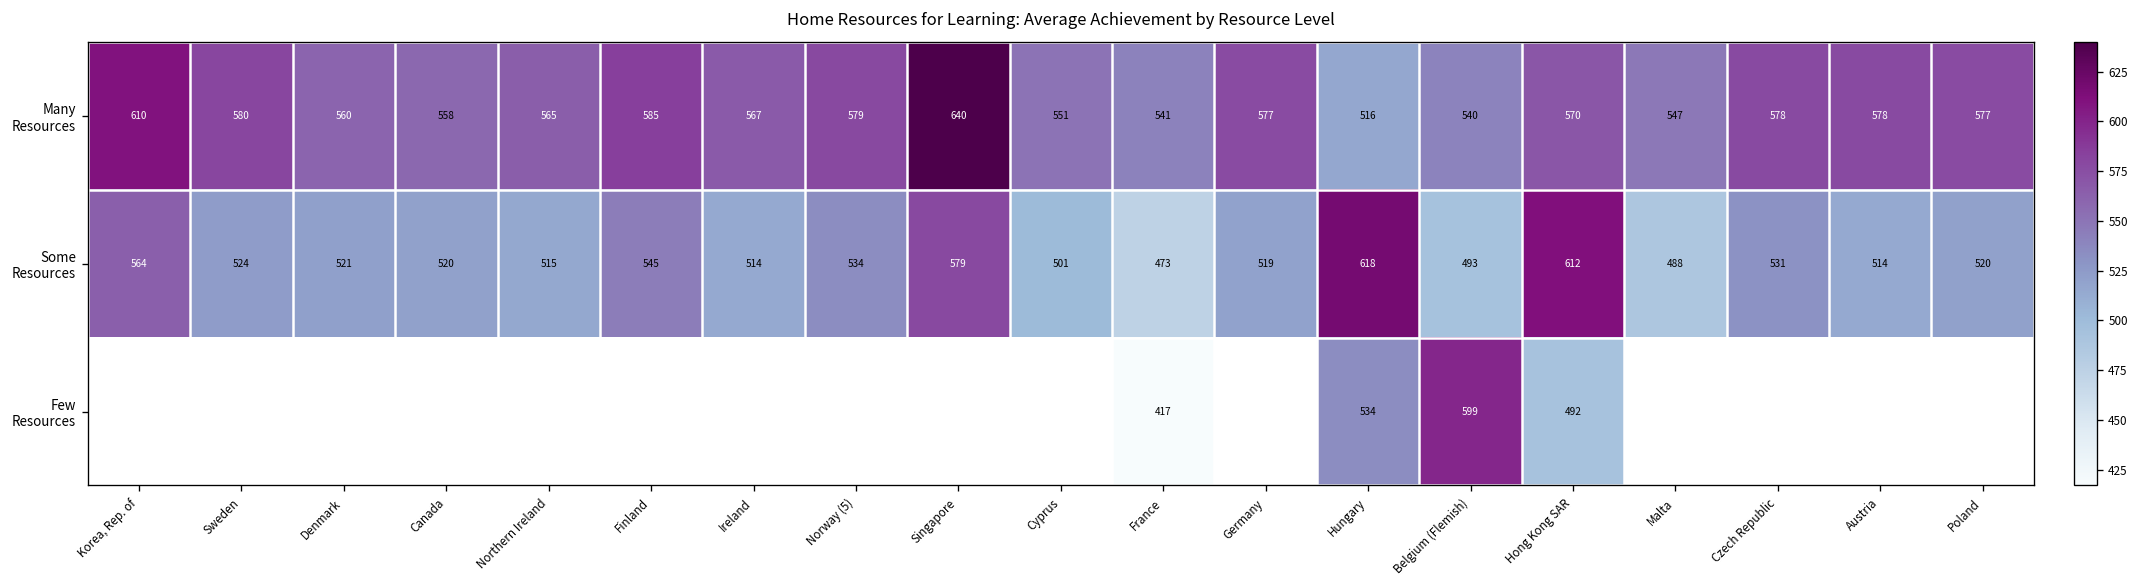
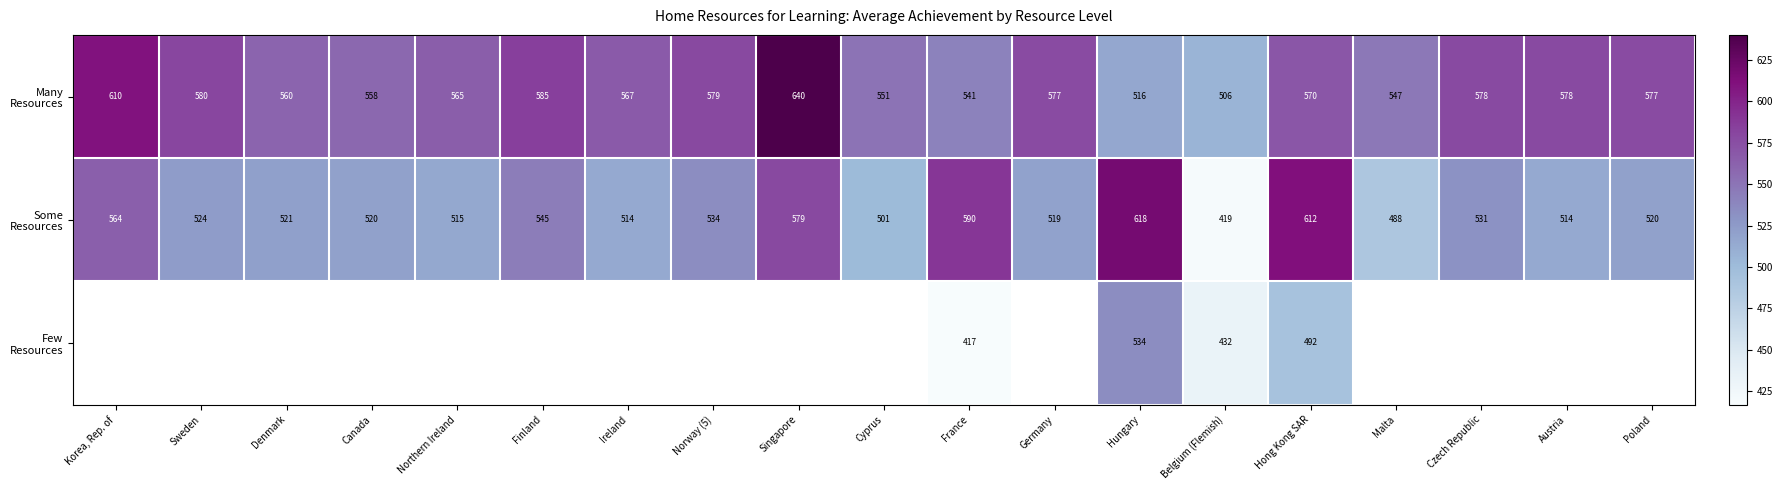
  {
    "Many Resources": {
      "Korea, Rep. of": 610,
      "Sweden": 580,
      "Denmark": 560,
      "Canada": 558,
      "Northern Ireland": 565,
      "Finland": 585,
      "Ireland": 567,
      "Norway (5)": 579,
      "Singapore": 640,
      "Cyprus": 551,
      "France": 541,
      "Germany": 577,
      "Hungary": 516,
-     "Belgium (Flemish)": 540,
+     "Belgium (Flemish)": 506,
      "Hong Kong SAR": 570,
      "Malta": 547,
      "Czech Republic": 578,
      "Austria": 578,
      "Poland": 577
    },
    "Some Resources": {
      "Korea, Rep. of": 564,
      "Sweden": 524,
      "Denmark": 521,
      "Canada": 520,
      "Northern Ireland": 515,
      "Finland": 545,
      "Ireland": 514,
      "Norway (5)": 534,
      "Singapore": 579,
      "Cyprus": 501,
-     "France": 473,
+     "France": 590,
      "Germany": 519,
      "Hungary": 618,
-     "Belgium (Flemish)": 493,
+     "Belgium (Flemish)": 419,
      "Hong Kong SAR": 612,
      "Malta": 488,
      "Czech Republic": 531,
      "Austria": 514,
      "Poland": 520
    },
    "Few Resources": {
      "France": 417,
      "Hungary": 534,
-     "Belgium (Flemish)": 599,
+     "Belgium (Flemish)": 432,
      "Hong Kong SAR": 492
    }
  }
